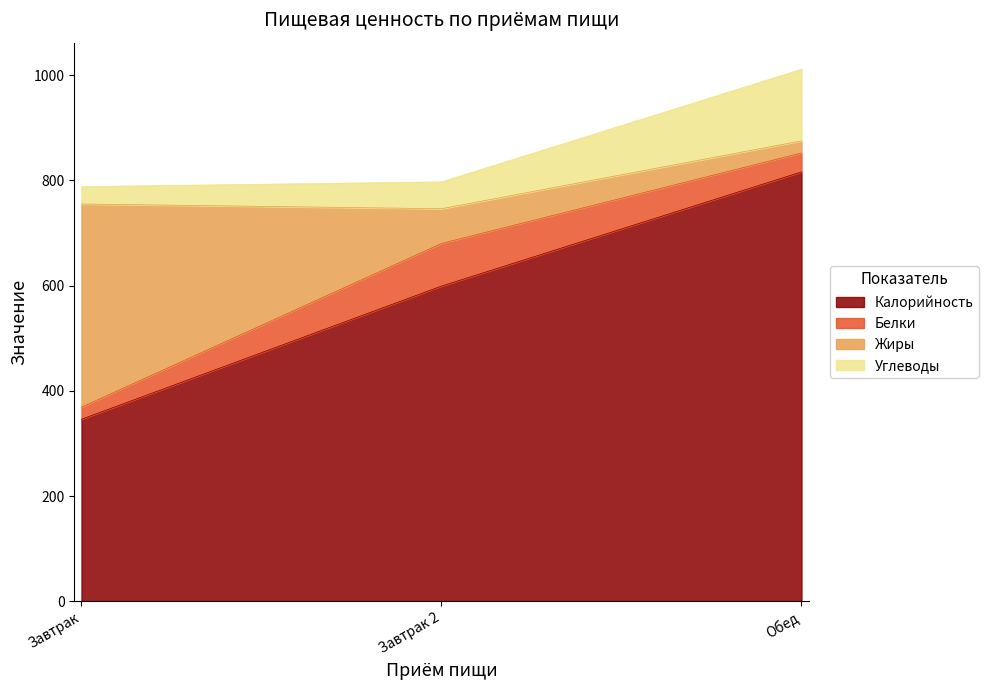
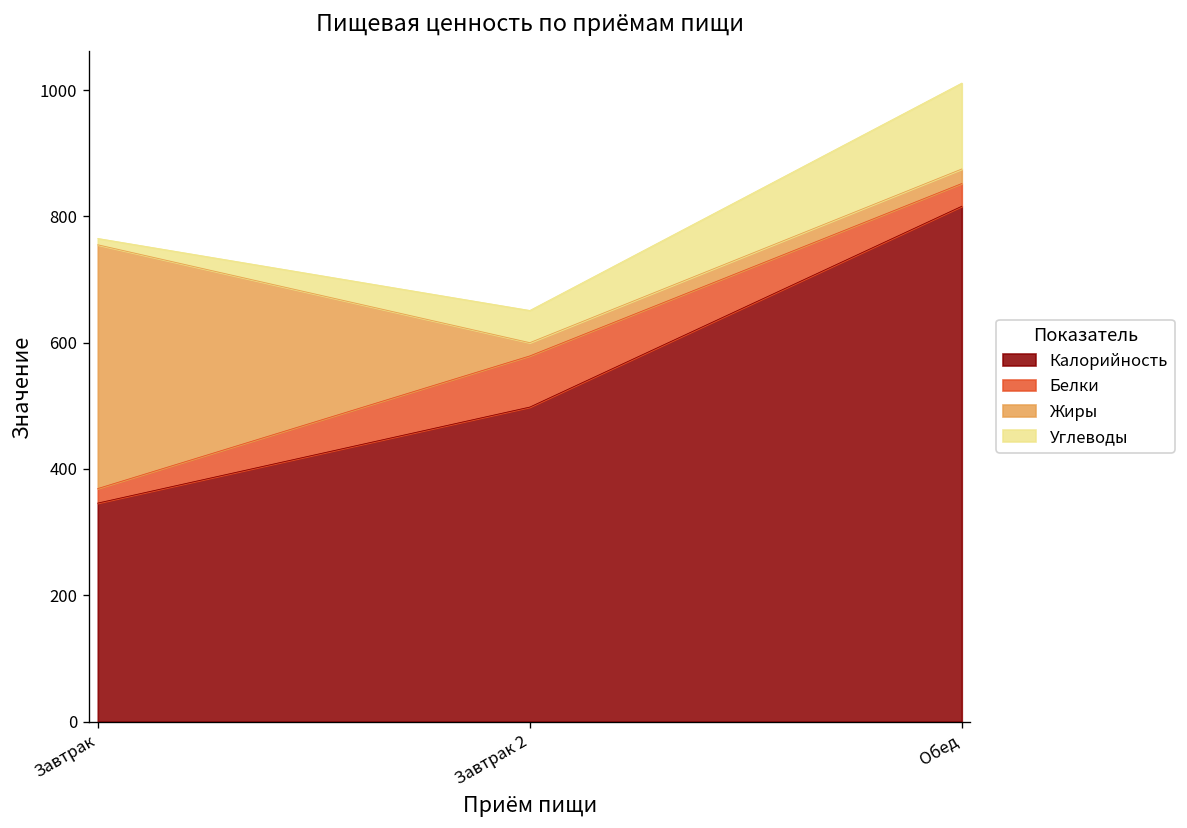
  {
    "Калорийность": {
      "Завтрак": 350,
-     "Завтрак 2": 600,
+     "Завтрак 2": 500,
      "Обед": 820
    },
    "Белки": {
      "Завтрак": 20,
      "Завтрак 2": 80,
      "Обед": 40
    },
    "Жиры": {
      "Завтрак": 390,
-     "Завтрак 2": 70,
+     "Завтрак 2": 20,
      "Обед": 20
    },
    "Углеводы": {
-     "Завтрак": 30,
+     "Завтрак": 10,
      "Завтрак 2": 50,
      "Обед": 140
    }
  }
